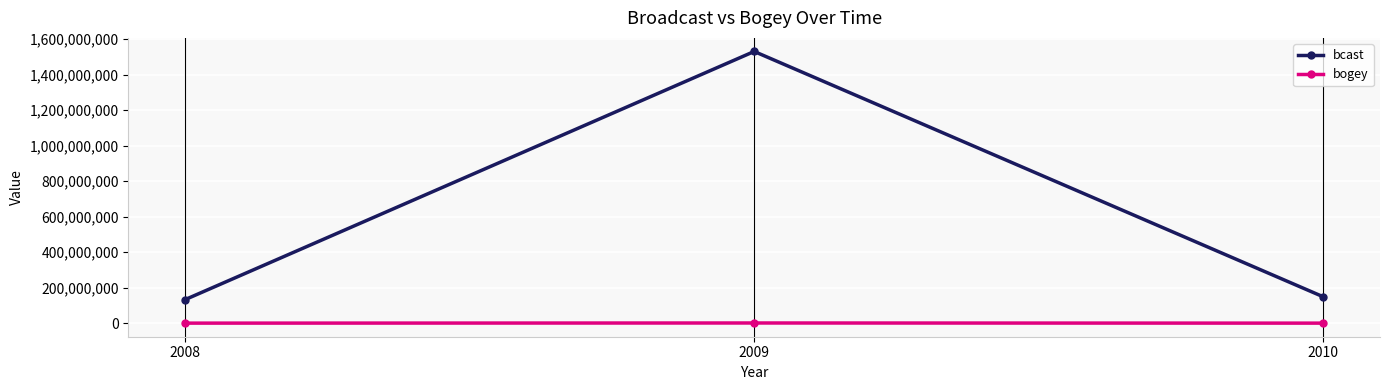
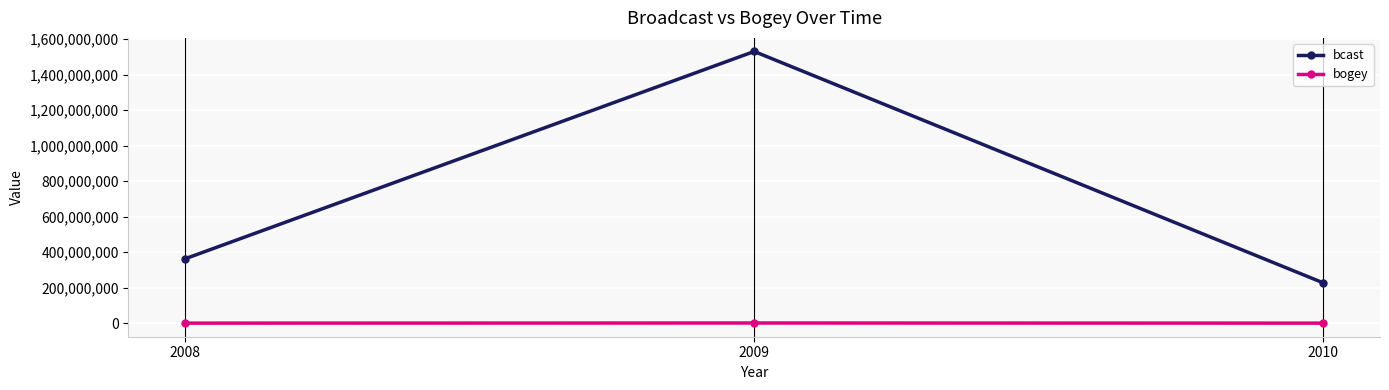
  {
    "bcast": {
-     "2008": "130,000,000",
+     "2008": "360,000,000",
      "2009": "1,530,000,000",
-     "2010": "150,000,000"
+     "2010": "230,000,000"
    },
    "bogey": {
      "2008": "0",
      "2009": "0",
      "2010": "0"
    }
  }
